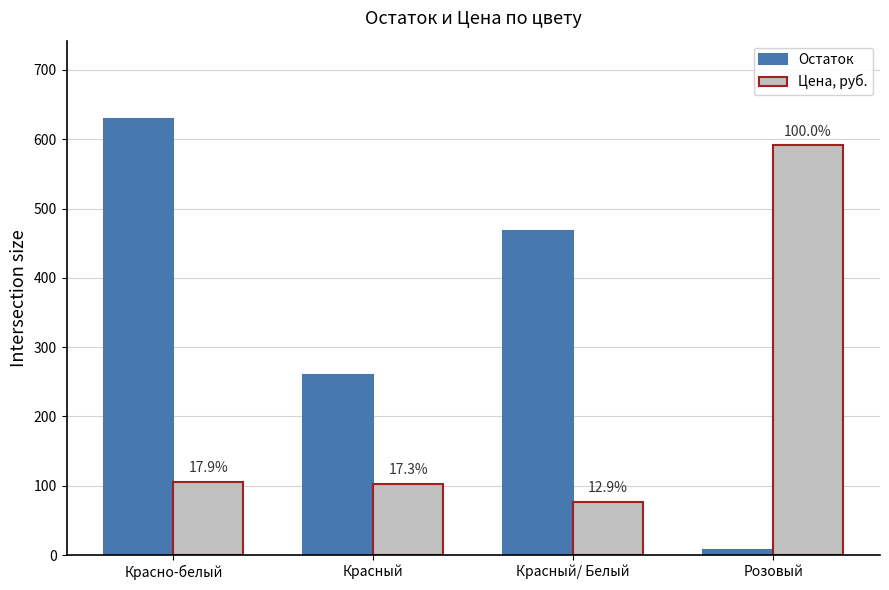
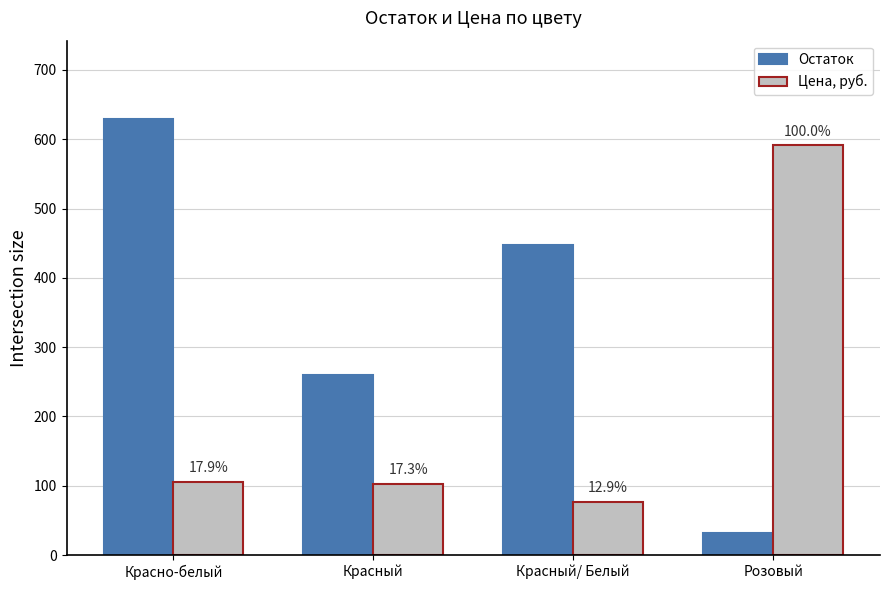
  {
    "Остаток": {
      "Красно-белый": 630,
      "Красный": 260,
-     "Красный/ Белый": 470,
-     "Розовый": 10
+     "Красный/ Белый": 450,
+     "Розовый": 30
    }
  }
